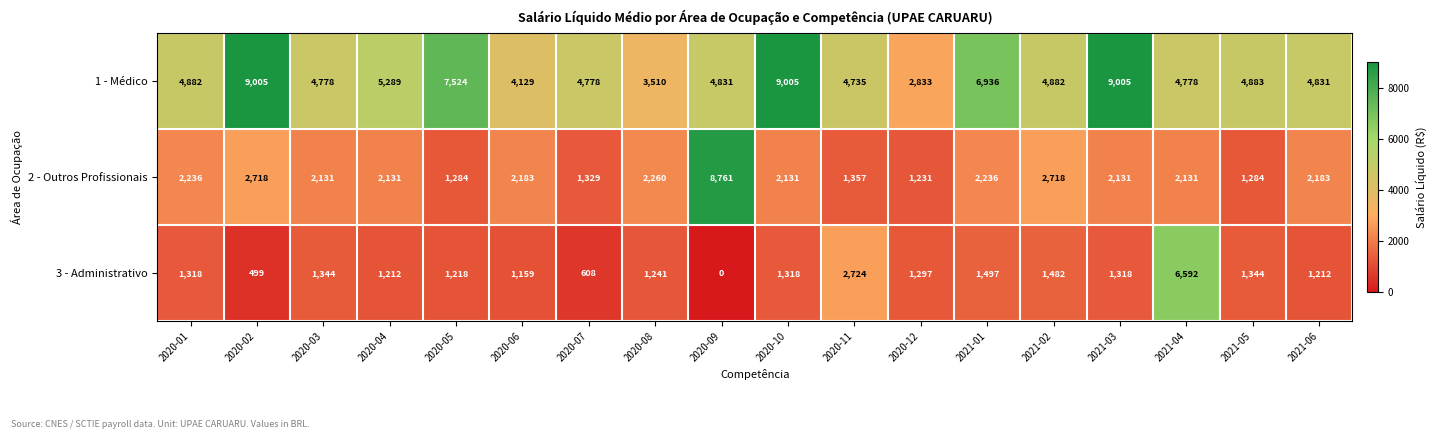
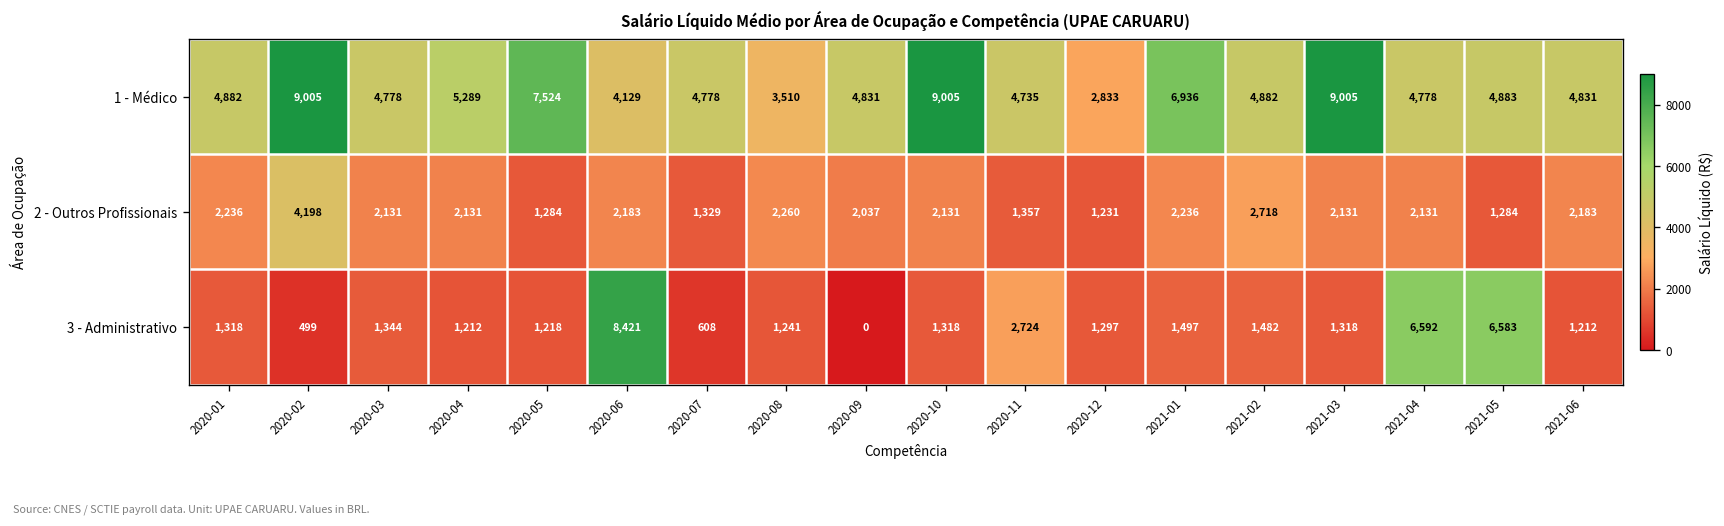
  {
    "1 - Médico": {
      "2020-01": "4,882",
      "2020-02": "9,005",
      "2020-03": "4,778",
      "2020-04": "5,289",
      "2020-05": "7,524",
      "2020-06": "4,129",
      "2020-07": "4,778",
      "2020-08": "3,510",
      "2020-09": "4,831",
      "2020-10": "9,005",
      "2020-11": "4,735",
      "2020-12": "2,833",
      "2021-01": "6,936",
      "2021-02": "4,882",
      "2021-03": "9,005",
      "2021-04": "4,778",
      "2021-05": "4,883",
      "2021-06": "4,831"
    },
    "2 - Outros Profissionais": {
      "2020-01": "2,236",
-     "2020-02": "2,718",
+     "2020-02": "4,198",
      "2020-03": "2,131",
      "2020-04": "2,131",
      "2020-05": "1,284",
      "2020-06": "2,183",
      "2020-07": "1,329",
      "2020-08": "2,260",
-     "2020-09": "8,761",
+     "2020-09": "2,037",
      "2020-10": "2,131",
      "2020-11": "1,357",
      "2020-12": "1,231",
      "2021-01": "2,236",
      "2021-02": "2,718",
      "2021-03": "2,131",
      "2021-04": "2,131",
      "2021-05": "1,284",
      "2021-06": "2,183"
    },
    "3 - Administrativo": {
      "2020-01": "1,318",
      "2020-02": "499",
      "2020-03": "1,344",
      "2020-04": "1,212",
      "2020-05": "1,218",
-     "2020-06": "1,159",
+     "2020-06": "8,421",
      "2020-07": "608",
      "2020-08": "1,241",
      "2020-09": "0",
      "2020-10": "1,318",
      "2020-11": "2,724",
      "2020-12": "1,297",
      "2021-01": "1,497",
      "2021-02": "1,482",
      "2021-03": "1,318",
      "2021-04": "6,592",
-     "2021-05": "1,344",
+     "2021-05": "6,583",
      "2021-06": "1,212"
    }
  }
